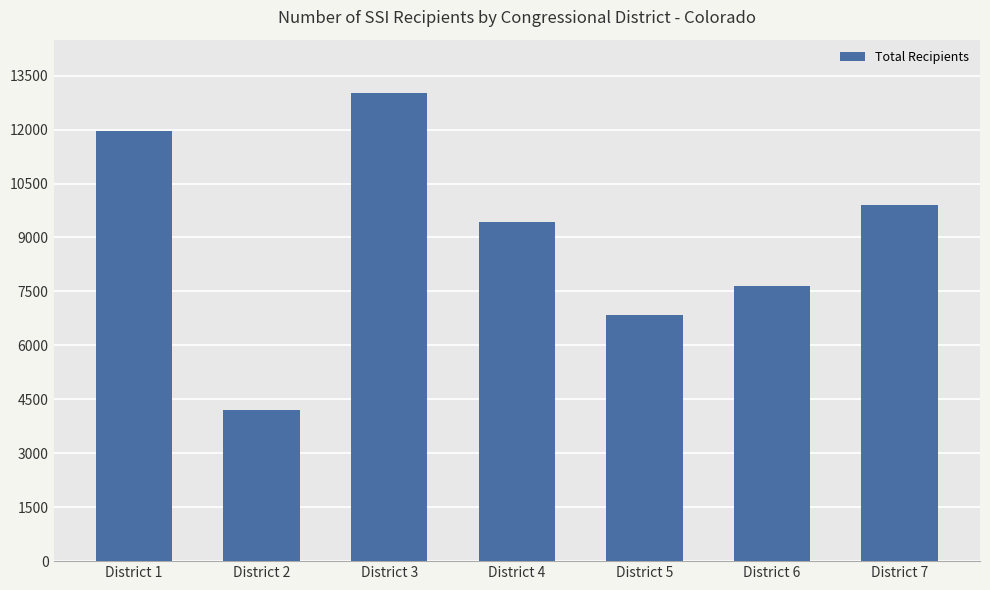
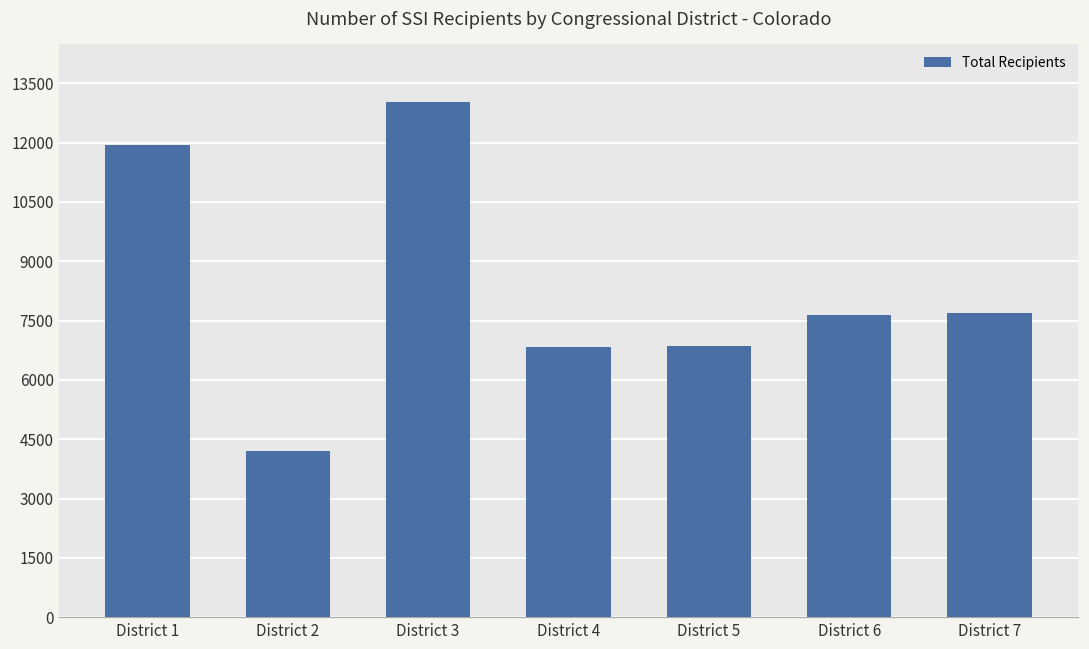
  {
    "District 1": 11900,
    "District 2": 4200,
    "District 3": 13000,
-   "District 4": 9400,
+   "District 4": 6800,
    "District 5": 6800,
    "District 6": 7600,
-   "District 7": 9900
+   "District 7": 7700
  }
